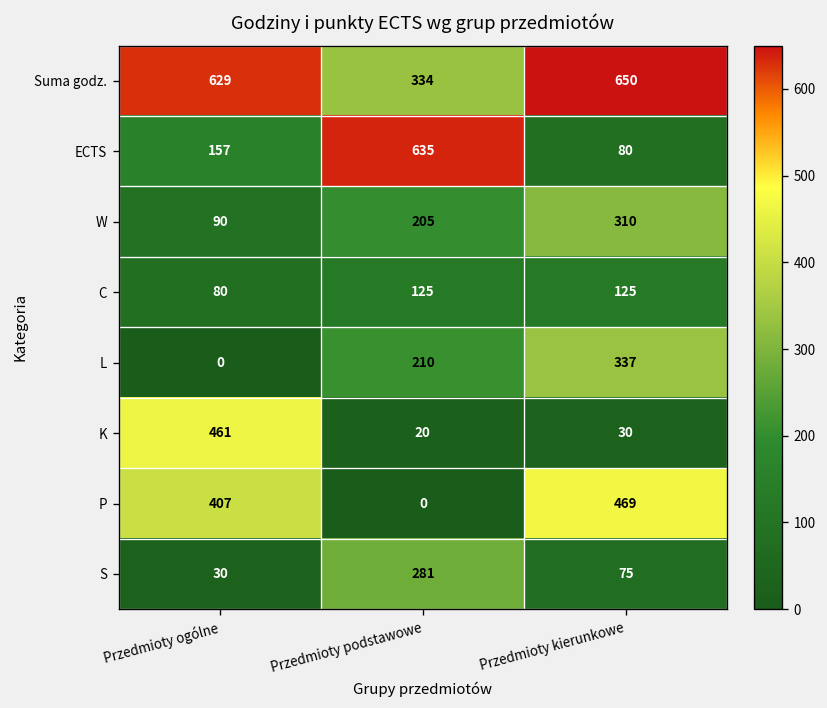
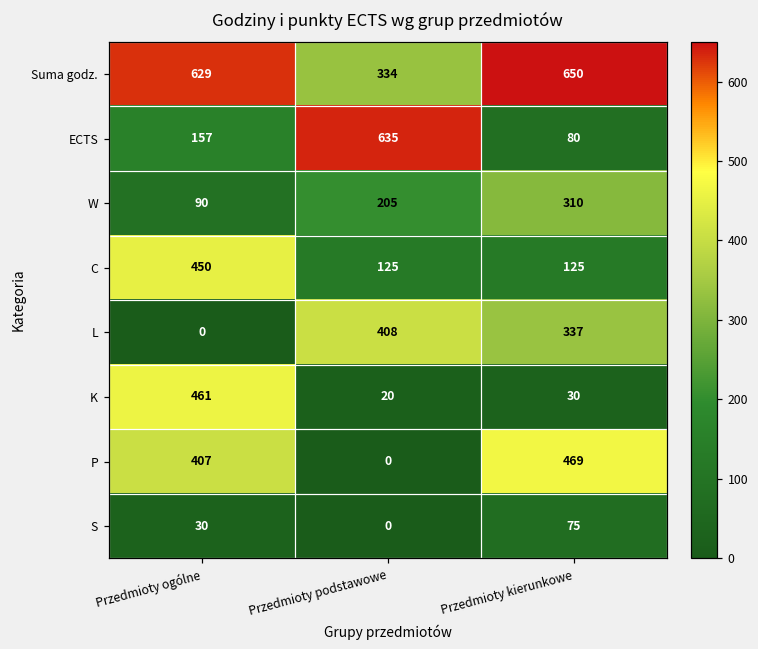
  {
    "Suma godz.": {
      "Przedmioty ogólne": 629,
      "Przedmioty podstawowe": 334,
      "Przedmioty kierunkowe": 650
    },
    "ECTS": {
      "Przedmioty ogólne": 157,
      "Przedmioty podstawowe": 635,
      "Przedmioty kierunkowe": 80
    },
    "W": {
      "Przedmioty ogólne": 90,
      "Przedmioty podstawowe": 205,
      "Przedmioty kierunkowe": 310
    },
    "C": {
-     "Przedmioty ogólne": 80,
+     "Przedmioty ogólne": 450,
      "Przedmioty podstawowe": 125,
      "Przedmioty kierunkowe": 125
    },
    "L": {
      "Przedmioty ogólne": 0,
-     "Przedmioty podstawowe": 210,
+     "Przedmioty podstawowe": 408,
      "Przedmioty kierunkowe": 337
    },
    "K": {
      "Przedmioty ogólne": 461,
      "Przedmioty podstawowe": 20,
      "Przedmioty kierunkowe": 30
    },
    "P": {
      "Przedmioty ogólne": 407,
      "Przedmioty podstawowe": 0,
      "Przedmioty kierunkowe": 469
    },
    "S": {
      "Przedmioty ogólne": 30,
-     "Przedmioty podstawowe": 281,
+     "Przedmioty podstawowe": 0,
      "Przedmioty kierunkowe": 75
    }
  }
